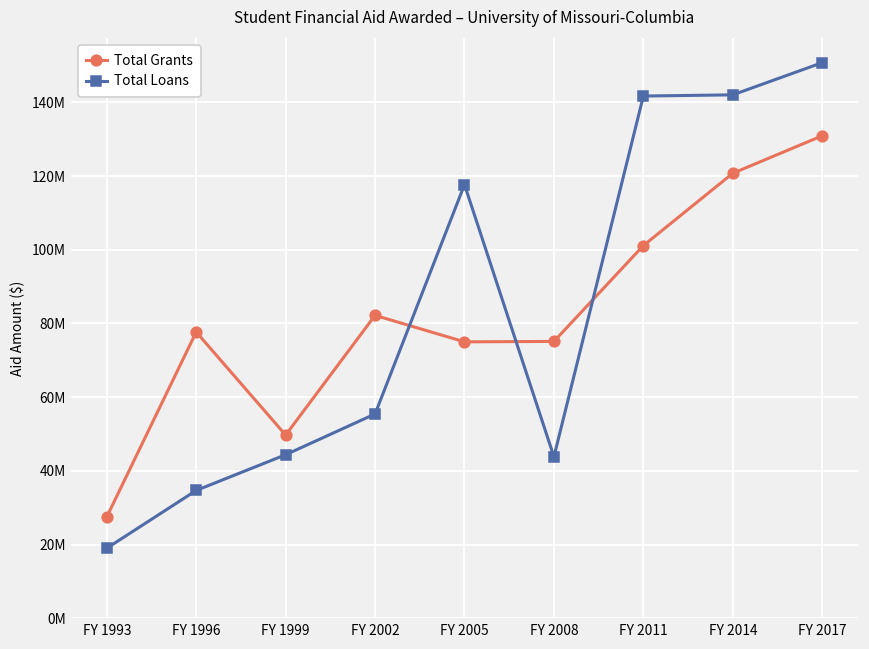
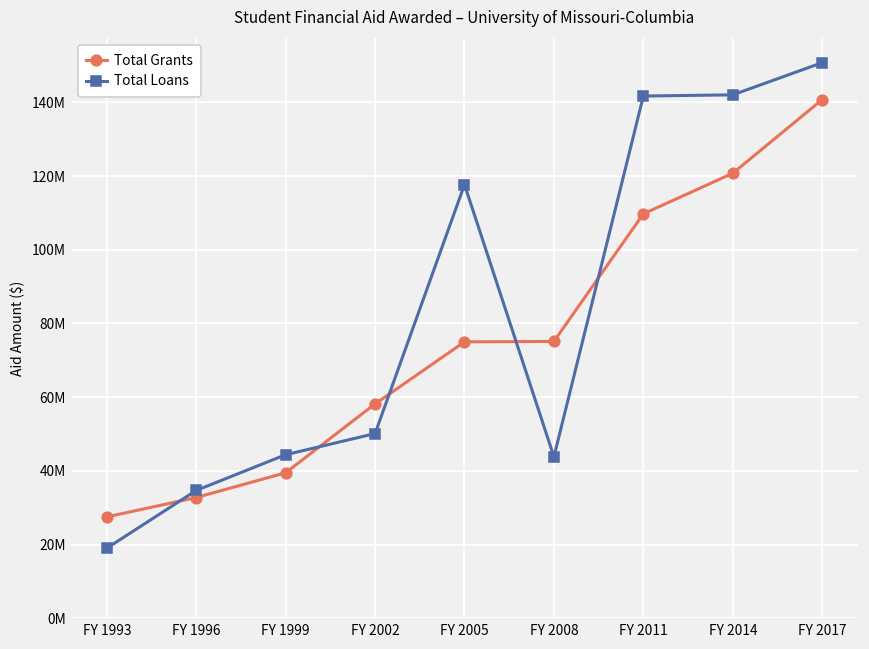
  {
    "Total Grants": {
      "FY 1993": 28000000,
-     "FY 1996": 78000000,
-     "FY 1999": 50000000,
-     "FY 2002": 82000000,
+     "FY 1996": 33000000,
+     "FY 1999": 39000000,
+     "FY 2002": 58000000,
      "FY 2005": 75000000,
      "FY 2008": 75000000,
-     "FY 2011": 101000000,
+     "FY 2011": 110000000,
      "FY 2014": 121000000,
-     "FY 2017": 131000000
+     "FY 2017": 141000000
    },
    "Total Loans": {
      "FY 1993": 19000000,
      "FY 1996": 35000000,
      "FY 1999": 44000000,
-     "FY 2002": 55000000,
+     "FY 2002": 50000000,
      "FY 2005": 118000000,
      "FY 2008": 44000000,
      "FY 2011": 142000000,
      "FY 2014": 142000000,
      "FY 2017": 151000000
    }
  }
